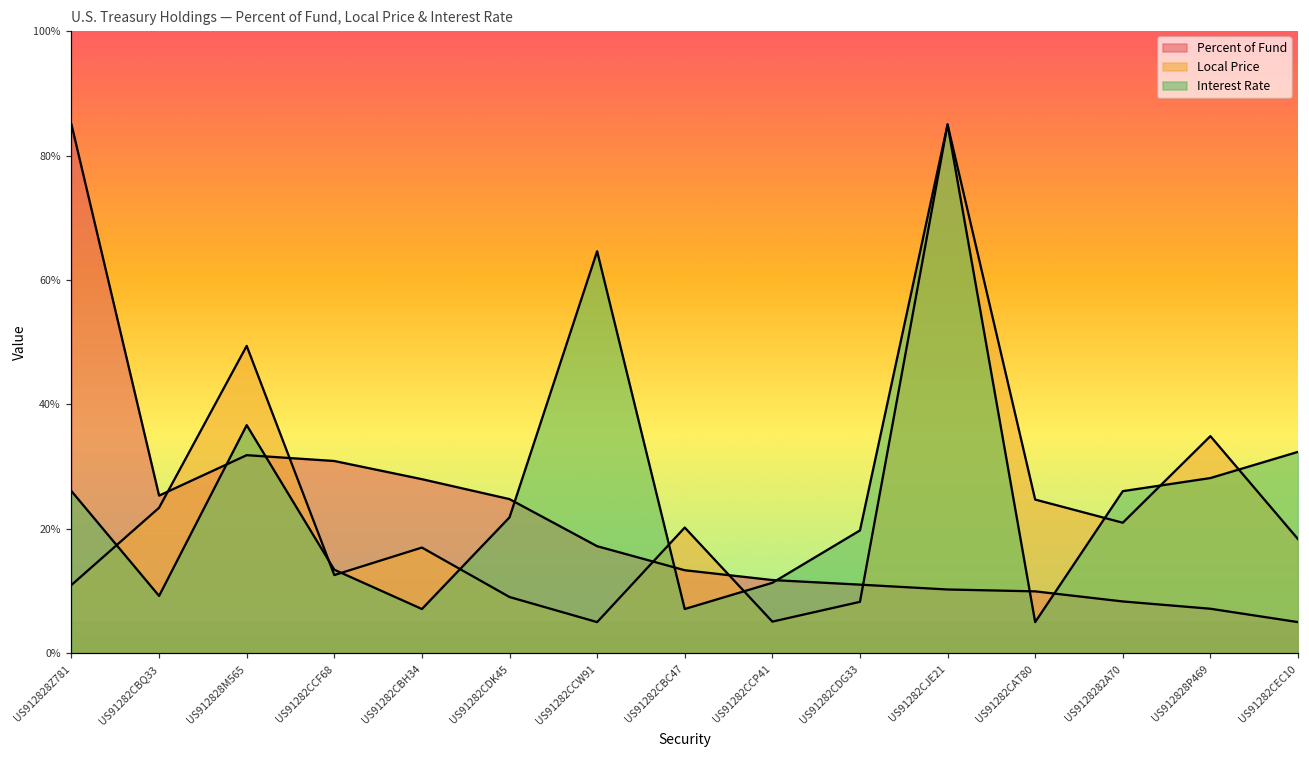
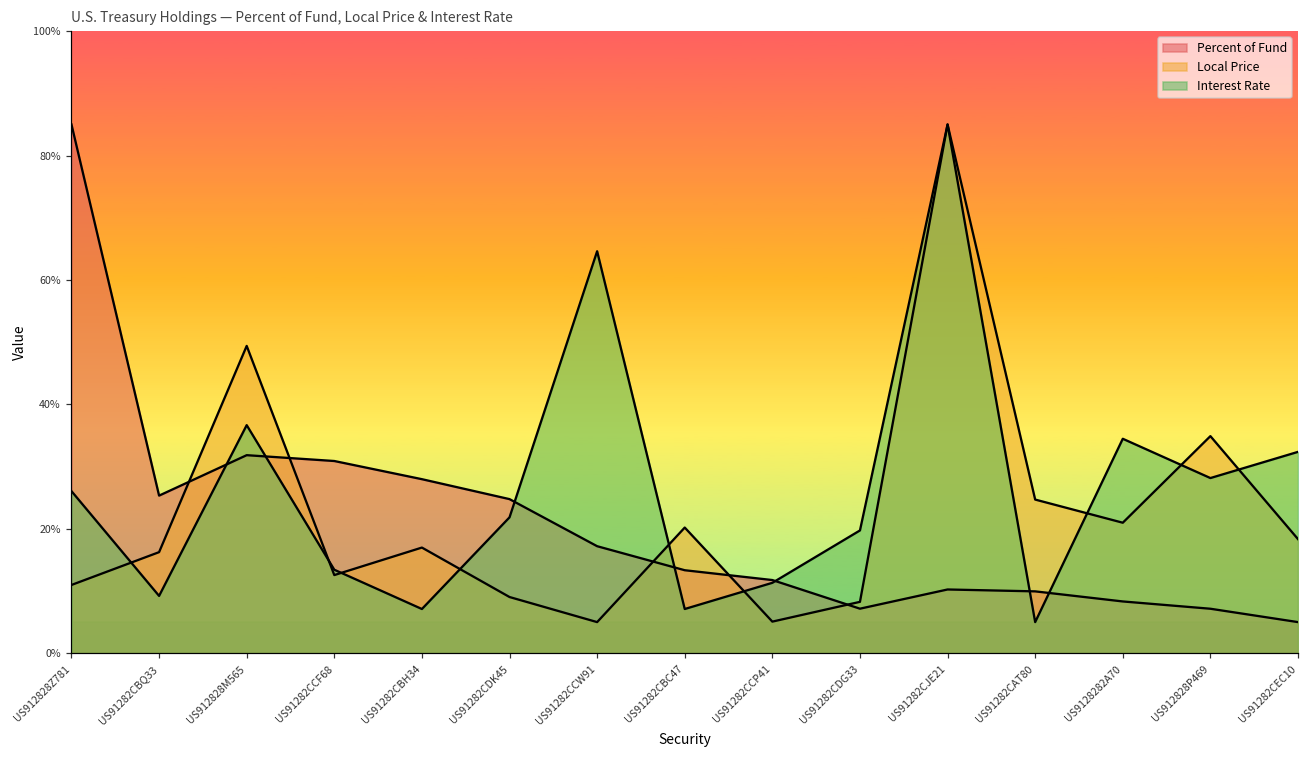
  {
    "Percent of Fund": {
      "US912828Z781": "85%",
      "US91282CBQ33": "25%",
      "US912828M565": "32%",
      "US91282CCF68": "31%",
      "US91282CBH34": "28%",
      "US91282CDK45": "25%",
      "US91282CCW91": "17%",
      "US91282CBC47": "13%",
-     "US91282CDG33": "11%",
+     "US91282CDG33": "7%",
      "US91282CJE21": "10%",
      "US91282CAT80": "10%",
      "US9128282A70": "8%",
      "US912828P469": "7%"
    },
    "Local Price": {
      "US912828Z781": "11%",
-     "US91282CBQ33": "23%",
+     "US91282CBQ33": "16%",
      "US912828M565": "49%",
      "US91282CCF68": "13%",
      "US91282CBH34": "17%",
      "US91282CDK45": "9%",
      "US91282CBC47": "20%",
      "US91282CCP41": "5%",
      "US91282CDG33": "8%",
      "US91282CAT80": "25%",
      "US9128282A70": "21%",
      "US912828P469": "35%",
      "US91282CEC10": "18%"
    },
    "Interest Rate": {
      "US912828Z781": "26%",
      "US91282CBQ33": "9%",
      "US912828M565": "37%",
      "US91282CCF68": "13%",
      "US91282CBH34": "7%",
      "US91282CDK45": "22%",
      "US91282CCW91": "65%",
      "US91282CBC47": "7%",
      "US91282CDG33": "20%",
-     "US9128282A70": "26%",
+     "US9128282A70": "34%",
      "US912828P469": "28%",
      "US91282CEC10": "32%"
    }
  }
